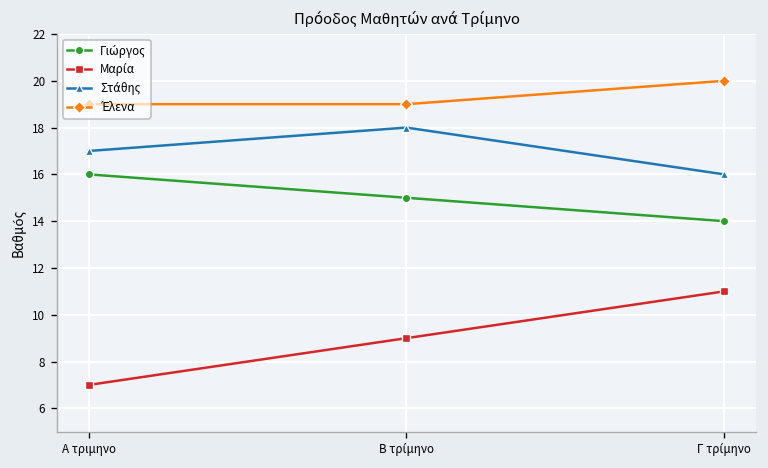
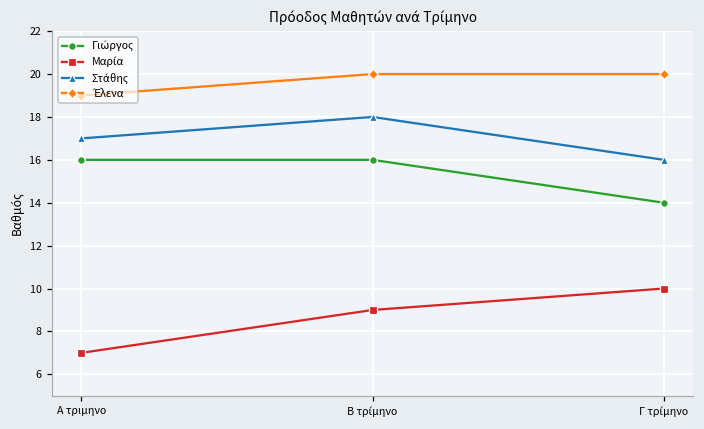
  {
    "Γιώργος": {
      "Α τριμηνο": 16,
-     "Β τρίμηνο": 15,
+     "Β τρίμηνο": 16,
      "Γ τρίμηνο": 14
    },
    "Μαρία": {
      "Α τριμηνο": 7,
      "Β τρίμηνο": 9,
-     "Γ τρίμηνο": 11
+     "Γ τρίμηνο": 10
    },
    "Στάθης": {
      "Α τριμηνο": 17,
      "Β τρίμηνο": 18,
      "Γ τρίμηνο": 16
    },
    "Έλενα": {
-     "Β τρίμηνο": 19,
+     "Β τρίμηνο": 20,
      "Γ τρίμηνο": 20
    }
  }
